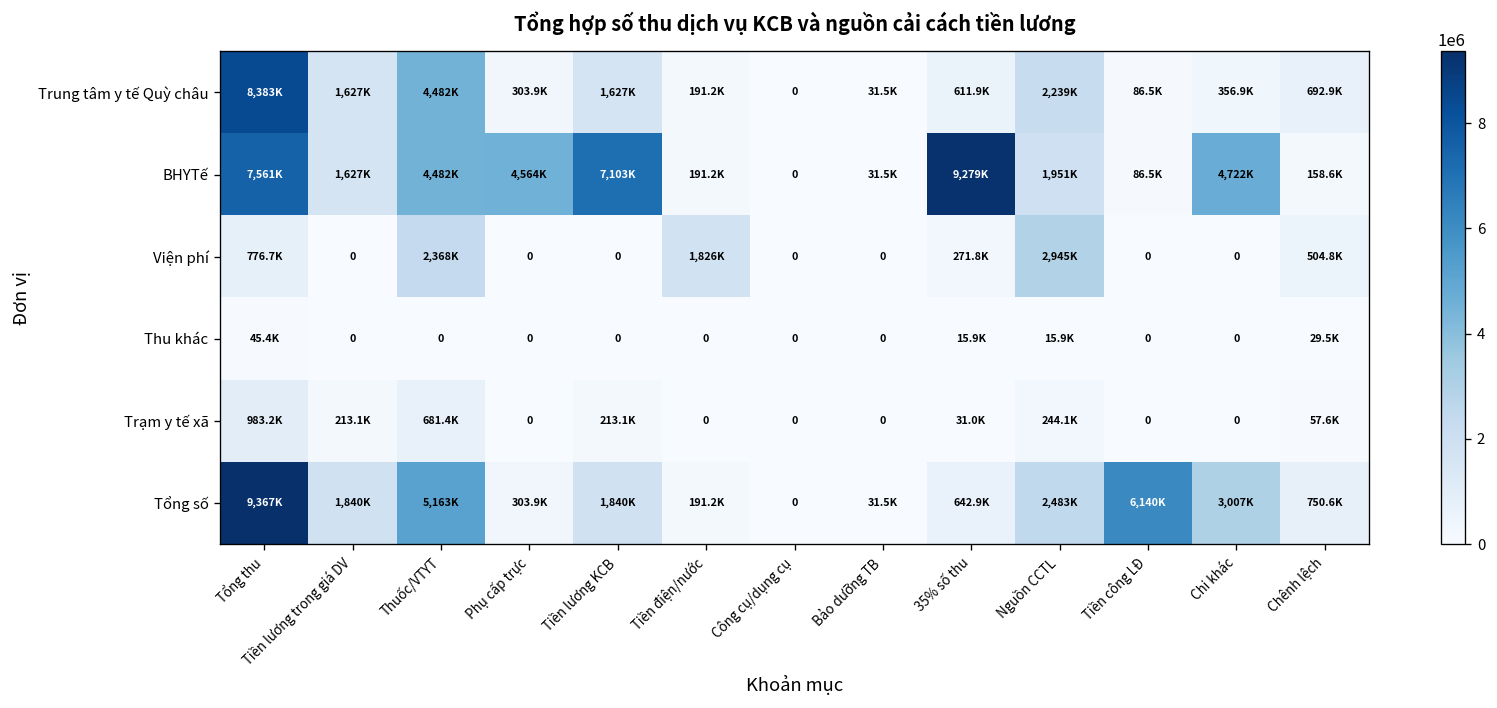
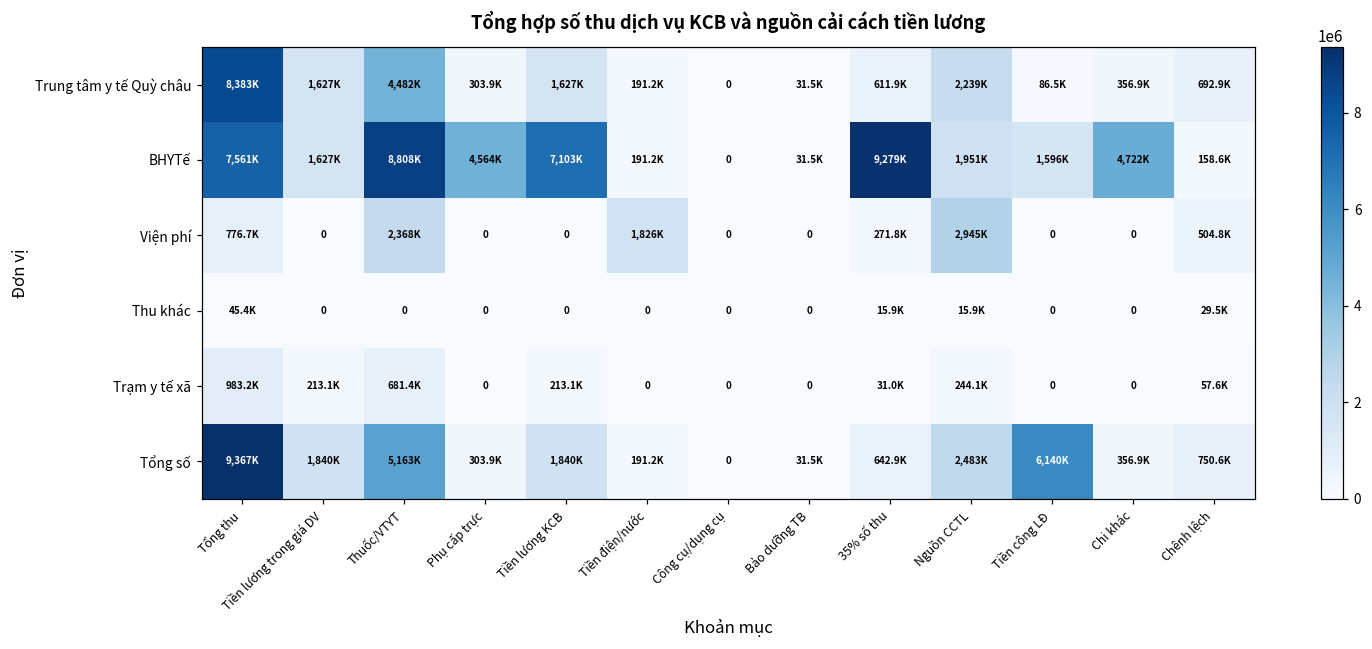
  {
    "Trung tâm y tế Quỳ châu": {
      "Tổng thu": "8,383K",
      "Tiền lương trong giá DV": "1,627K",
      "Thuốc/VTYT": "4,482K",
      "Phụ cấp trực": "303.9K",
      "Tiền lương KCB": "1,627K",
      "Tiền điện/nước": "191.2K",
      "Công cụ/dụng cụ": "0",
      "Bảo dưỡng TB": "31.5K",
      "35% số thu": "611.9K",
      "Nguồn CCTL": "2,239K",
      "Tiền công LĐ": "86.5K",
      "Chi khác": "356.9K",
      "Chênh lệch": "692.9K"
    },
    "BHYTế": {
      "Tổng thu": "7,561K",
      "Tiền lương trong giá DV": "1,627K",
-     "Thuốc/VTYT": "4,482K",
+     "Thuốc/VTYT": "8,808K",
      "Phụ cấp trực": "4,564K",
      "Tiền lương KCB": "7,103K",
      "Tiền điện/nước": "191.2K",
      "Công cụ/dụng cụ": "0",
      "Bảo dưỡng TB": "31.5K",
      "35% số thu": "9,279K",
      "Nguồn CCTL": "1,951K",
-     "Tiền công LĐ": "86.5K",
+     "Tiền công LĐ": "1,596K",
      "Chi khác": "4,722K",
      "Chênh lệch": "158.6K"
    },
    "Viện phí": {
      "Tổng thu": "776.7K",
      "Tiền lương trong giá DV": "0",
      "Thuốc/VTYT": "2,368K",
      "Phụ cấp trực": "0",
      "Tiền lương KCB": "0",
      "Tiền điện/nước": "1,826K",
      "Công cụ/dụng cụ": "0",
      "Bảo dưỡng TB": "0",
      "35% số thu": "271.8K",
      "Nguồn CCTL": "2,945K",
      "Tiền công LĐ": "0",
      "Chi khác": "0",
      "Chênh lệch": "504.8K"
    },
    "Thu khác": {
      "Tổng thu": "45.4K",
      "Tiền lương trong giá DV": "0",
      "Thuốc/VTYT": "0",
      "Phụ cấp trực": "0",
      "Tiền lương KCB": "0",
      "Tiền điện/nước": "0",
      "Công cụ/dụng cụ": "0",
      "Bảo dưỡng TB": "0",
      "35% số thu": "15.9K",
      "Nguồn CCTL": "15.9K",
      "Tiền công LĐ": "0",
      "Chi khác": "0",
      "Chênh lệch": "29.5K"
    },
    "Trạm y tế xã": {
      "Tổng thu": "983.2K",
      "Tiền lương trong giá DV": "213.1K",
      "Thuốc/VTYT": "681.4K",
      "Phụ cấp trực": "0",
      "Tiền lương KCB": "213.1K",
      "Tiền điện/nước": "0",
      "Công cụ/dụng cụ": "0",
      "Bảo dưỡng TB": "0",
      "35% số thu": "31.0K",
      "Nguồn CCTL": "244.1K",
      "Tiền công LĐ": "0",
      "Chi khác": "0",
      "Chênh lệch": "57.6K"
    },
    "Tổng số": {
      "Tổng thu": "9,367K",
      "Tiền lương trong giá DV": "1,840K",
      "Thuốc/VTYT": "5,163K",
      "Phụ cấp trực": "303.9K",
      "Tiền lương KCB": "1,840K",
      "Tiền điện/nước": "191.2K",
      "Công cụ/dụng cụ": "0",
      "Bảo dưỡng TB": "31.5K",
      "35% số thu": "642.9K",
      "Nguồn CCTL": "2,483K",
      "Tiền công LĐ": "6,140K",
-     "Chi khác": "3,007K",
+     "Chi khác": "356.9K",
      "Chênh lệch": "750.6K"
    }
  }
